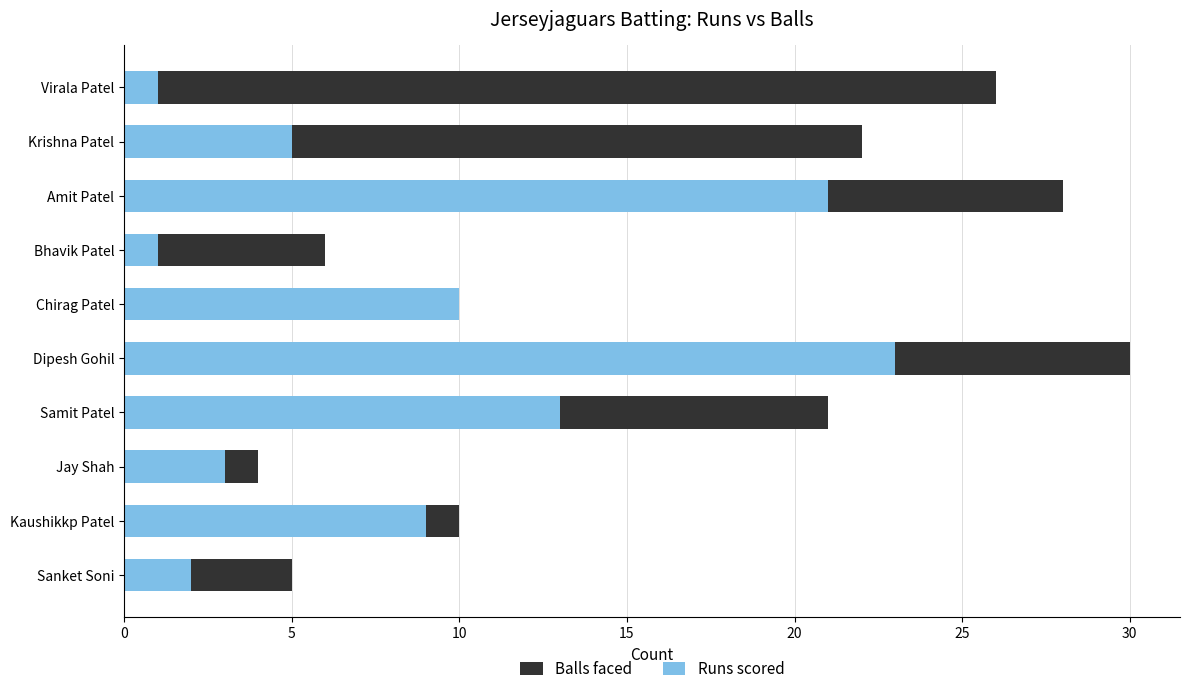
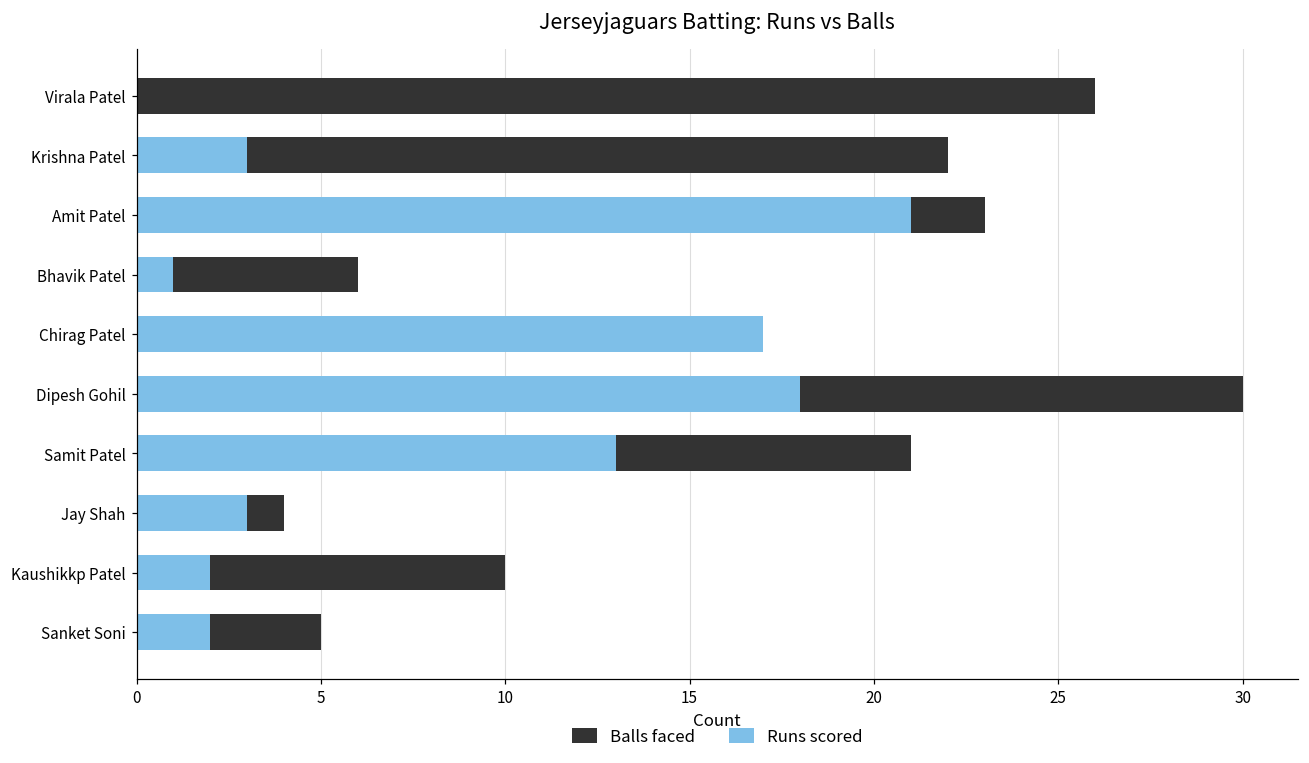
  {
    "Balls faced": {
      "Virala Patel": 26,
      "Krishna Patel": 22,
-     "Amit Patel": 28,
+     "Amit Patel": 23,
      "Bhavik Patel": 6,
      "Dipesh Gohil": 30,
      "Samit Patel": 21,
      "Jay Shah": 4,
      "Kaushikkp Patel": 10,
      "Sanket Soni": 5
    },
    "Runs scored": {
-     "Virala Patel": 1,
-     "Krishna Patel": 5,
-     "Chirag Patel": 10,
-     "Dipesh Gohil": 23,
-     "Kaushikkp Patel": 9
+     "Virala Patel": 0,
+     "Krishna Patel": 3,
+     "Chirag Patel": 17,
+     "Dipesh Gohil": 18,
+     "Kaushikkp Patel": 2
    }
  }
